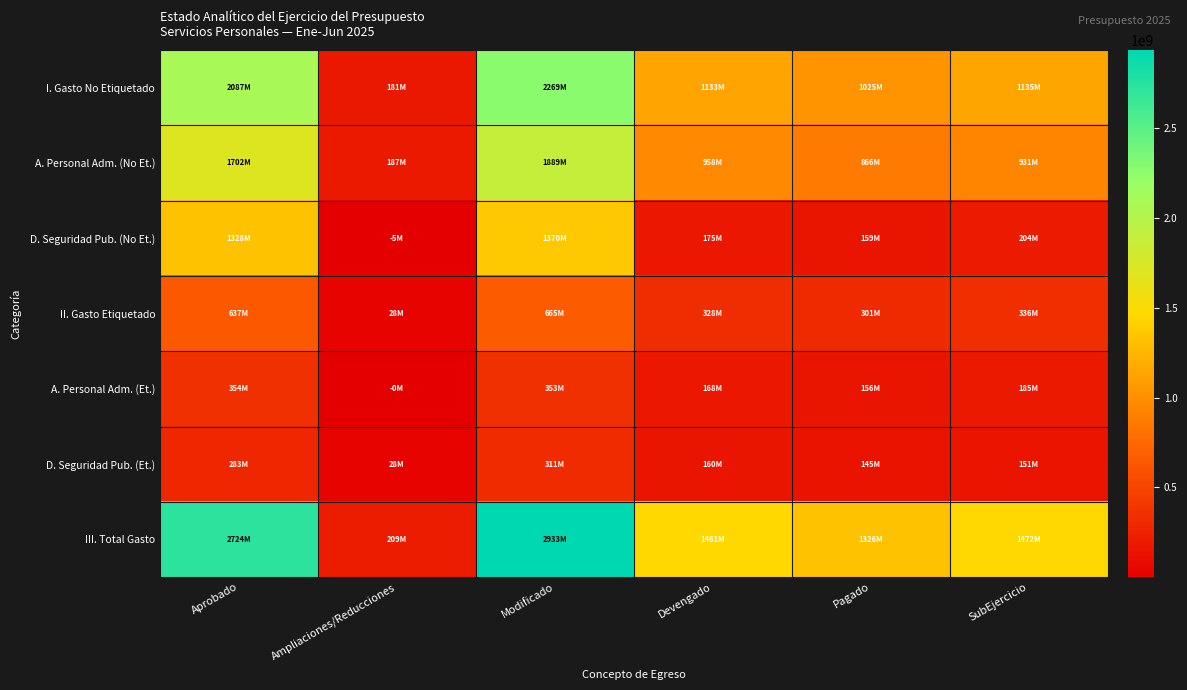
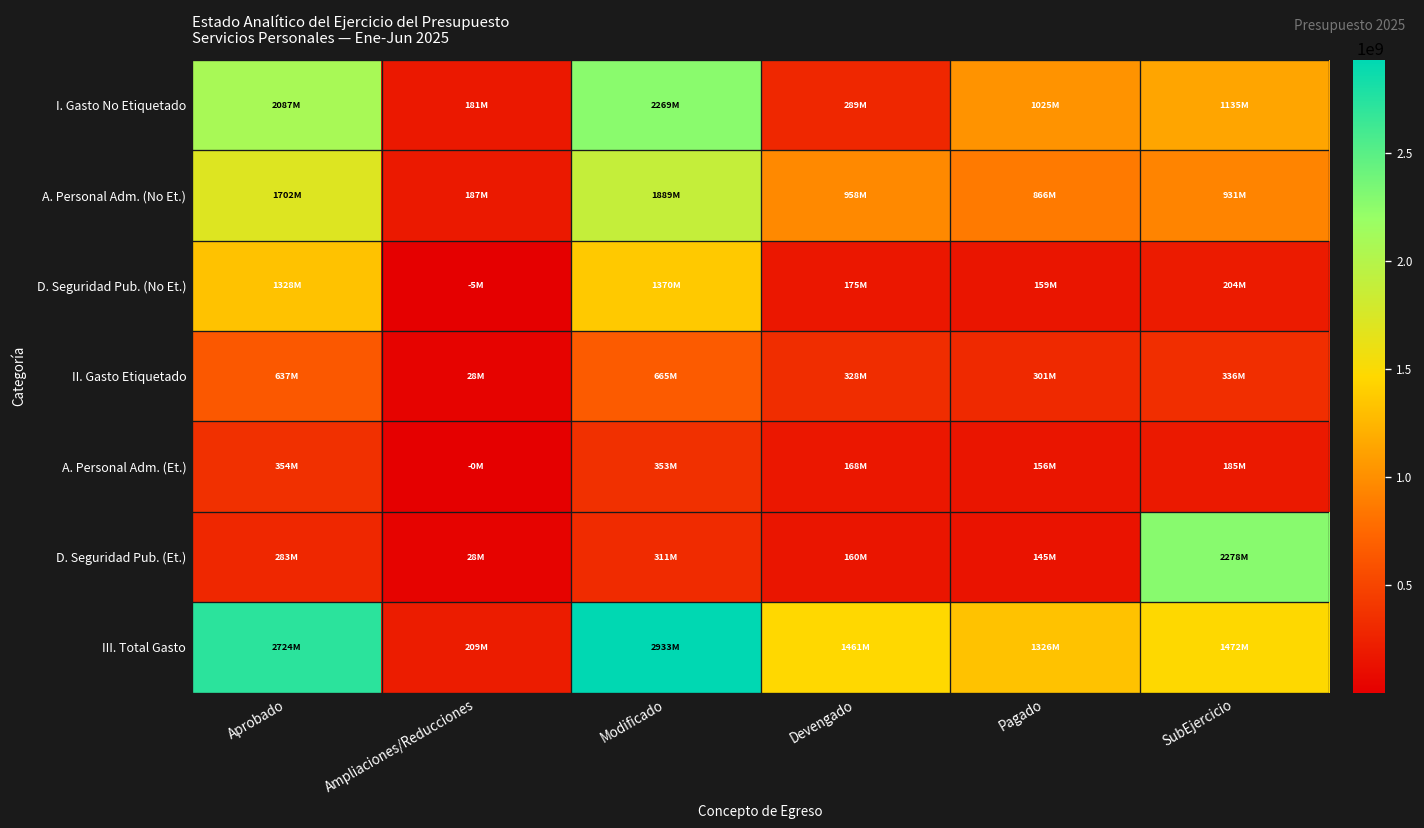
  {
    "I. Gasto No Etiquetado": {
      "Aprobado": "2087M",
      "Ampliaciones/Reducciones": "181M",
      "Modificado": "2269M",
-     "Devengado": "1133M",
+     "Devengado": "289M",
      "Pagado": "1025M",
      "SubEjercicio": "1135M"
    },
    "A. Personal Adm. (No Et.)": {
      "Aprobado": "1702M",
      "Ampliaciones/Reducciones": "187M",
      "Modificado": "1889M",
      "Devengado": "958M",
      "Pagado": "866M",
      "SubEjercicio": "931M"
    },
    "D. Seguridad Pub. (No Et.)": {
      "Aprobado": "1328M",
      "Ampliaciones/Reducciones": "-5M",
      "Modificado": "1370M",
      "Devengado": "175M",
      "Pagado": "159M",
      "SubEjercicio": "204M"
    },
    "II. Gasto Etiquetado": {
      "Aprobado": "637M",
      "Ampliaciones/Reducciones": "28M",
      "Modificado": "665M",
      "Devengado": "328M",
      "Pagado": "301M",
      "SubEjercicio": "336M"
    },
    "A. Personal Adm. (Et.)": {
      "Aprobado": "354M",
      "Ampliaciones/Reducciones": "-0M",
      "Modificado": "353M",
      "Devengado": "168M",
      "Pagado": "156M",
      "SubEjercicio": "185M"
    },
    "D. Seguridad Pub. (Et.)": {
      "Aprobado": "283M",
      "Ampliaciones/Reducciones": "28M",
      "Modificado": "311M",
      "Devengado": "160M",
      "Pagado": "145M",
-     "SubEjercicio": "151M"
+     "SubEjercicio": "2278M"
    },
    "III. Total Gasto": {
      "Aprobado": "2724M",
      "Ampliaciones/Reducciones": "209M",
      "Modificado": "2933M",
      "Devengado": "1461M",
      "Pagado": "1326M",
      "SubEjercicio": "1472M"
    }
  }
